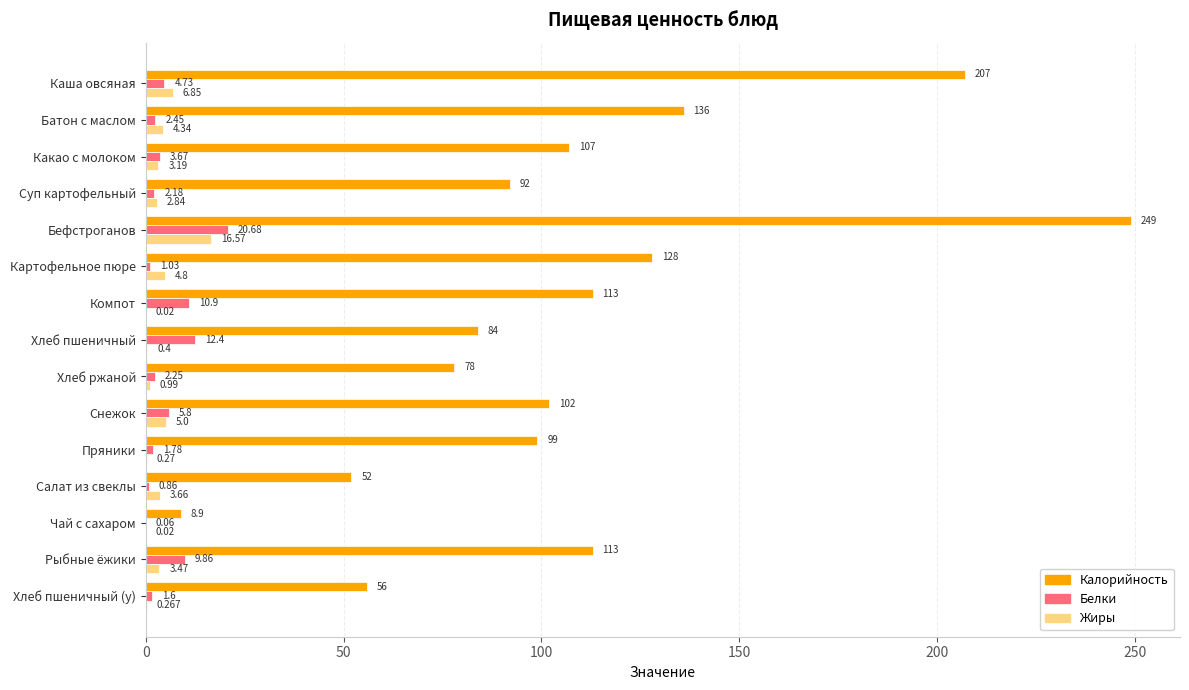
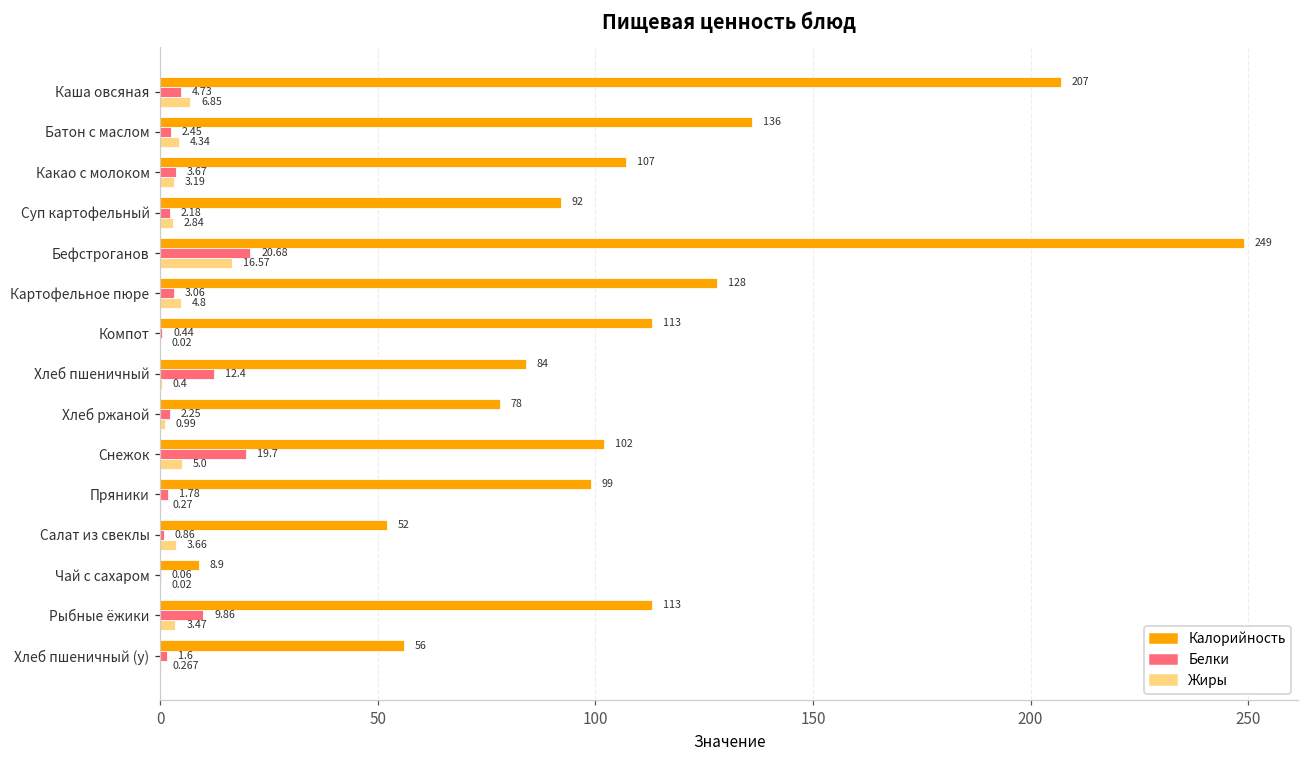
  {
    "Калорийность": {
      "Каша овсяная": 207,
      "Батон с маслом": 136,
      "Какао с молоком": 107,
      "Суп картофельный": 92,
      "Бефстроганов": 249,
      "Картофельное пюре": 128,
      "Компот": 113,
      "Хлеб пшеничный": 84,
      "Хлеб ржаной": 78,
      "Снежок": 102,
      "Пряники": 99,
      "Салат из свеклы": 52,
      "Чай с сахаром": 8.9,
      "Рыбные ёжики": 113,
      "Хлеб пшеничный (у)": 56
    },
    "Белки": {
      "Каша овсяная": 4.73,
      "Батон с маслом": 2.45,
      "Какао с молоком": 3.67,
      "Суп картофельный": 2.18,
      "Бефстроганов": 20.68,
-     "Картофельное пюре": 1.03,
-     "Компот": 10.9,
+     "Картофельное пюре": 3.06,
+     "Компот": 0.44,
      "Хлеб пшеничный": 12.4,
      "Хлеб ржаной": 2.25,
-     "Снежок": 5.8,
+     "Снежок": 19.7,
      "Пряники": 1.78,
      "Салат из свеклы": 0.86,
      "Чай с сахаром": 0.06,
      "Рыбные ёжики": 9.86,
      "Хлеб пшеничный (у)": 1.6
    },
    "Жиры": {
      "Каша овсяная": 6.85,
      "Батон с маслом": 4.34,
      "Какао с молоком": 3.19,
      "Суп картофельный": 2.84,
      "Бефстроганов": 16.57,
      "Картофельное пюре": 4.8,
      "Компот": 0.02,
      "Хлеб пшеничный": 0.4,
      "Хлеб ржаной": 0.99,
      "Снежок": 5.0,
      "Пряники": 0.27,
      "Салат из свеклы": 3.66,
      "Чай с сахаром": 0.02,
      "Рыбные ёжики": 3.47,
      "Хлеб пшеничный (у)": 0.267
    }
  }
